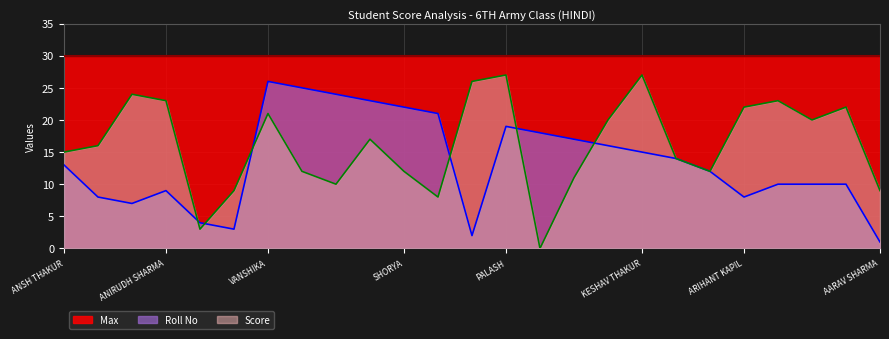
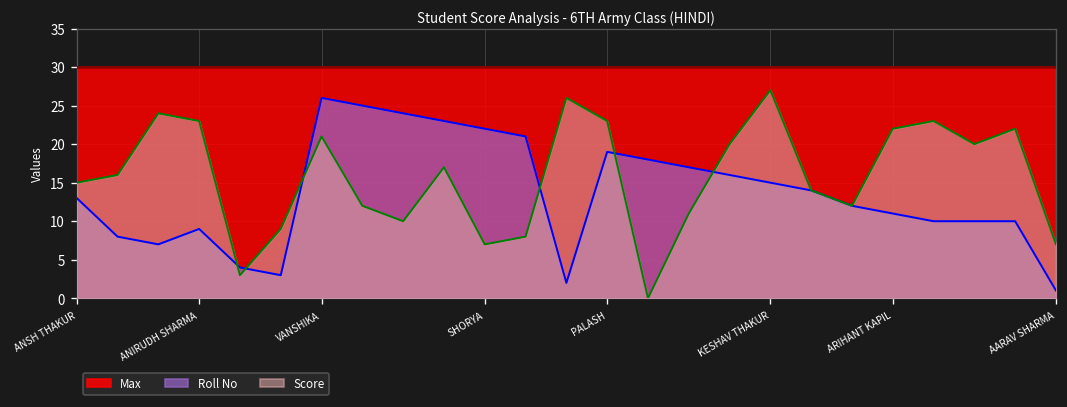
  {
    "Max": {
      "ANSH THAKUR": 30,
      "ANIRUDH SHARMA": 30,
      "VANSHIKA": 30,
      "SHORYA": 30,
      "PALASH": 30,
      "KESHAV THAKUR": 30,
      "ARIHANT KAPIL": 30,
      "AARAV SHARMA": 30
    },
    "Roll No": {
      "ANSH THAKUR": 13,
      "ANIRUDH SHARMA": 9,
      "VANSHIKA": 26,
      "SHORYA": 22,
      "PALASH": 19,
      "KESHAV THAKUR": 15,
-     "ARIHANT KAPIL": 8,
+     "ARIHANT KAPIL": 11,
      "AARAV SHARMA": 1
    },
    "Score": {
      "ANSH THAKUR": 15,
      "ANIRUDH SHARMA": 23,
      "VANSHIKA": 21,
-     "SHORYA": 12,
-     "PALASH": 27,
+     "SHORYA": 7,
+     "PALASH": 23,
      "KESHAV THAKUR": 27,
      "ARIHANT KAPIL": 22,
-     "AARAV SHARMA": 9
+     "AARAV SHARMA": 7
    }
  }
